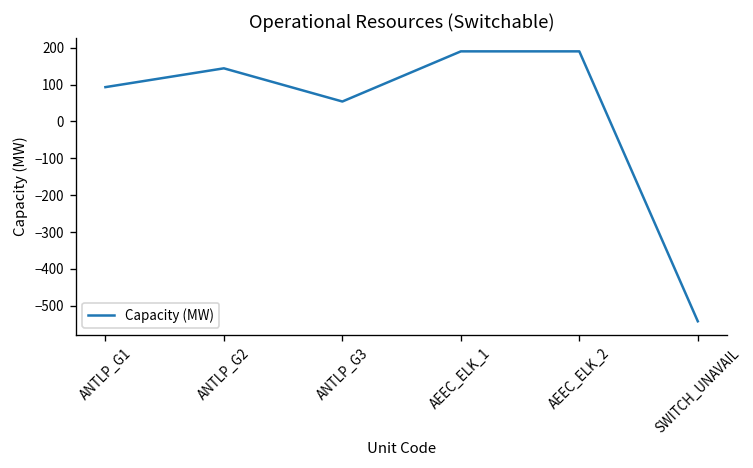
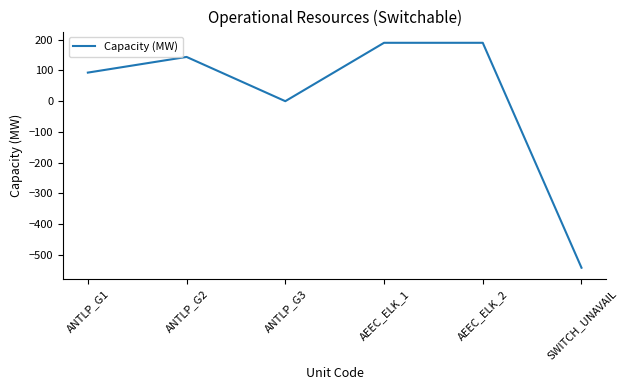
  {
    "ANTLP_G1": 90,
    "ANTLP_G2": 140,
-   "ANTLP_G3": 50,
+   "ANTLP_G3": 0,
    "AEEC_ELK_1": 190,
    "AEEC_ELK_2": 190,
    "SWITCH_UNAVAIL": -540
  }
